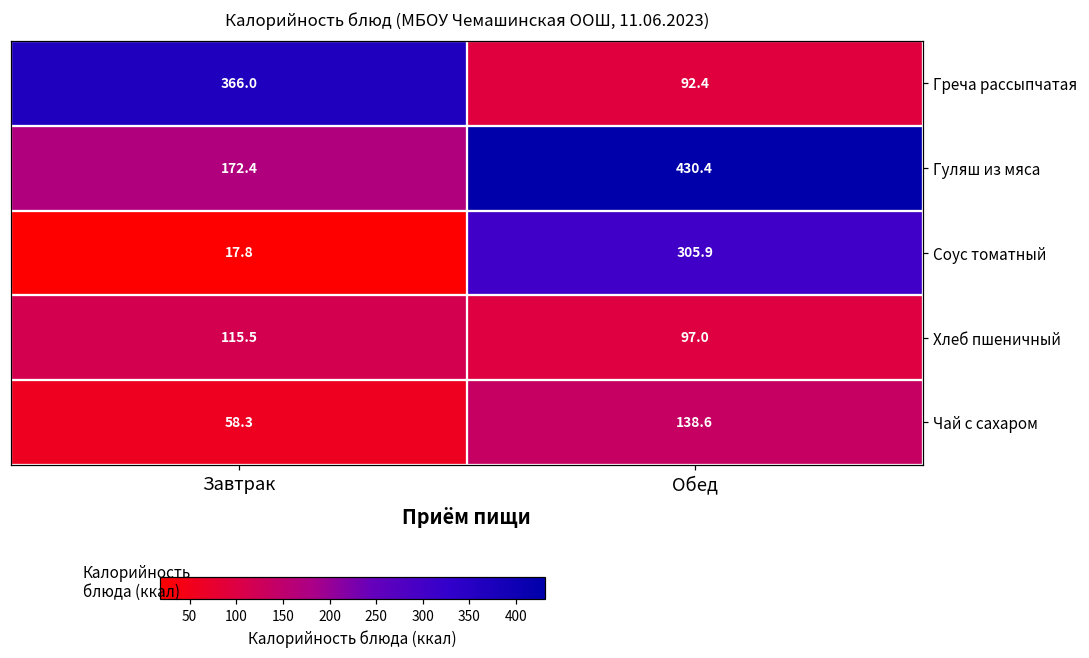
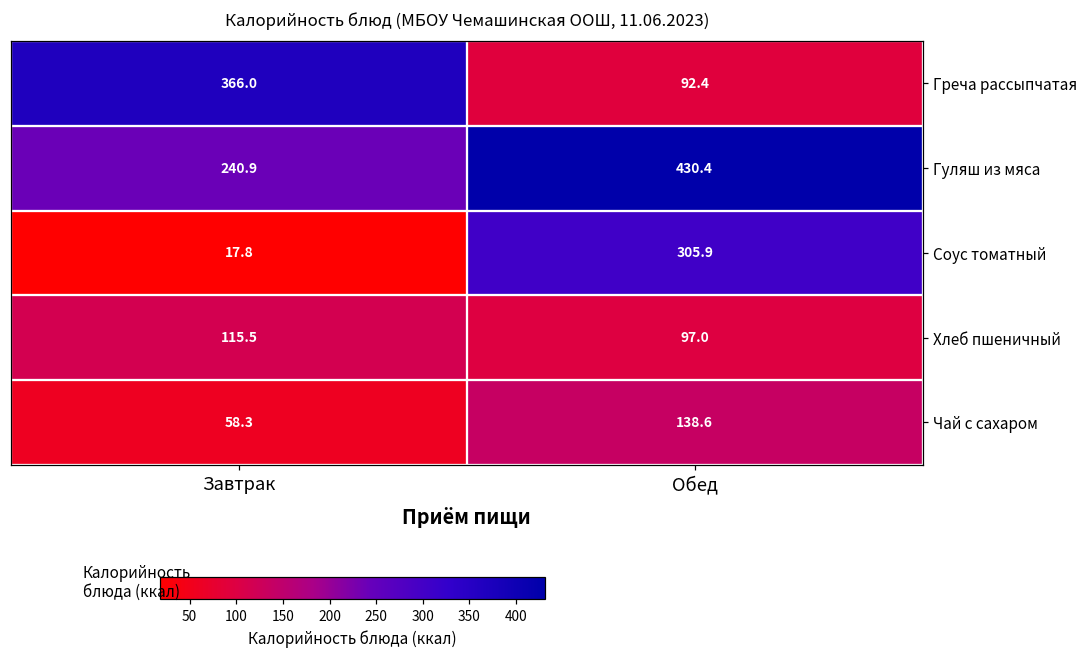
  {
    "Греча рассыпчатая": {
      "Завтрак": 366.0,
      "Обед": 92.4
    },
    "Гуляш из мяса": {
-     "Завтрак": 172.4,
+     "Завтрак": 240.9,
      "Обед": 430.4
    },
    "Соус томатный": {
      "Завтрак": 17.8,
      "Обед": 305.9
    },
    "Хлеб пшеничный": {
      "Завтрак": 115.5,
      "Обед": 97.0
    },
    "Чай с сахаром": {
      "Завтрак": 58.3,
      "Обед": 138.6
    }
  }
